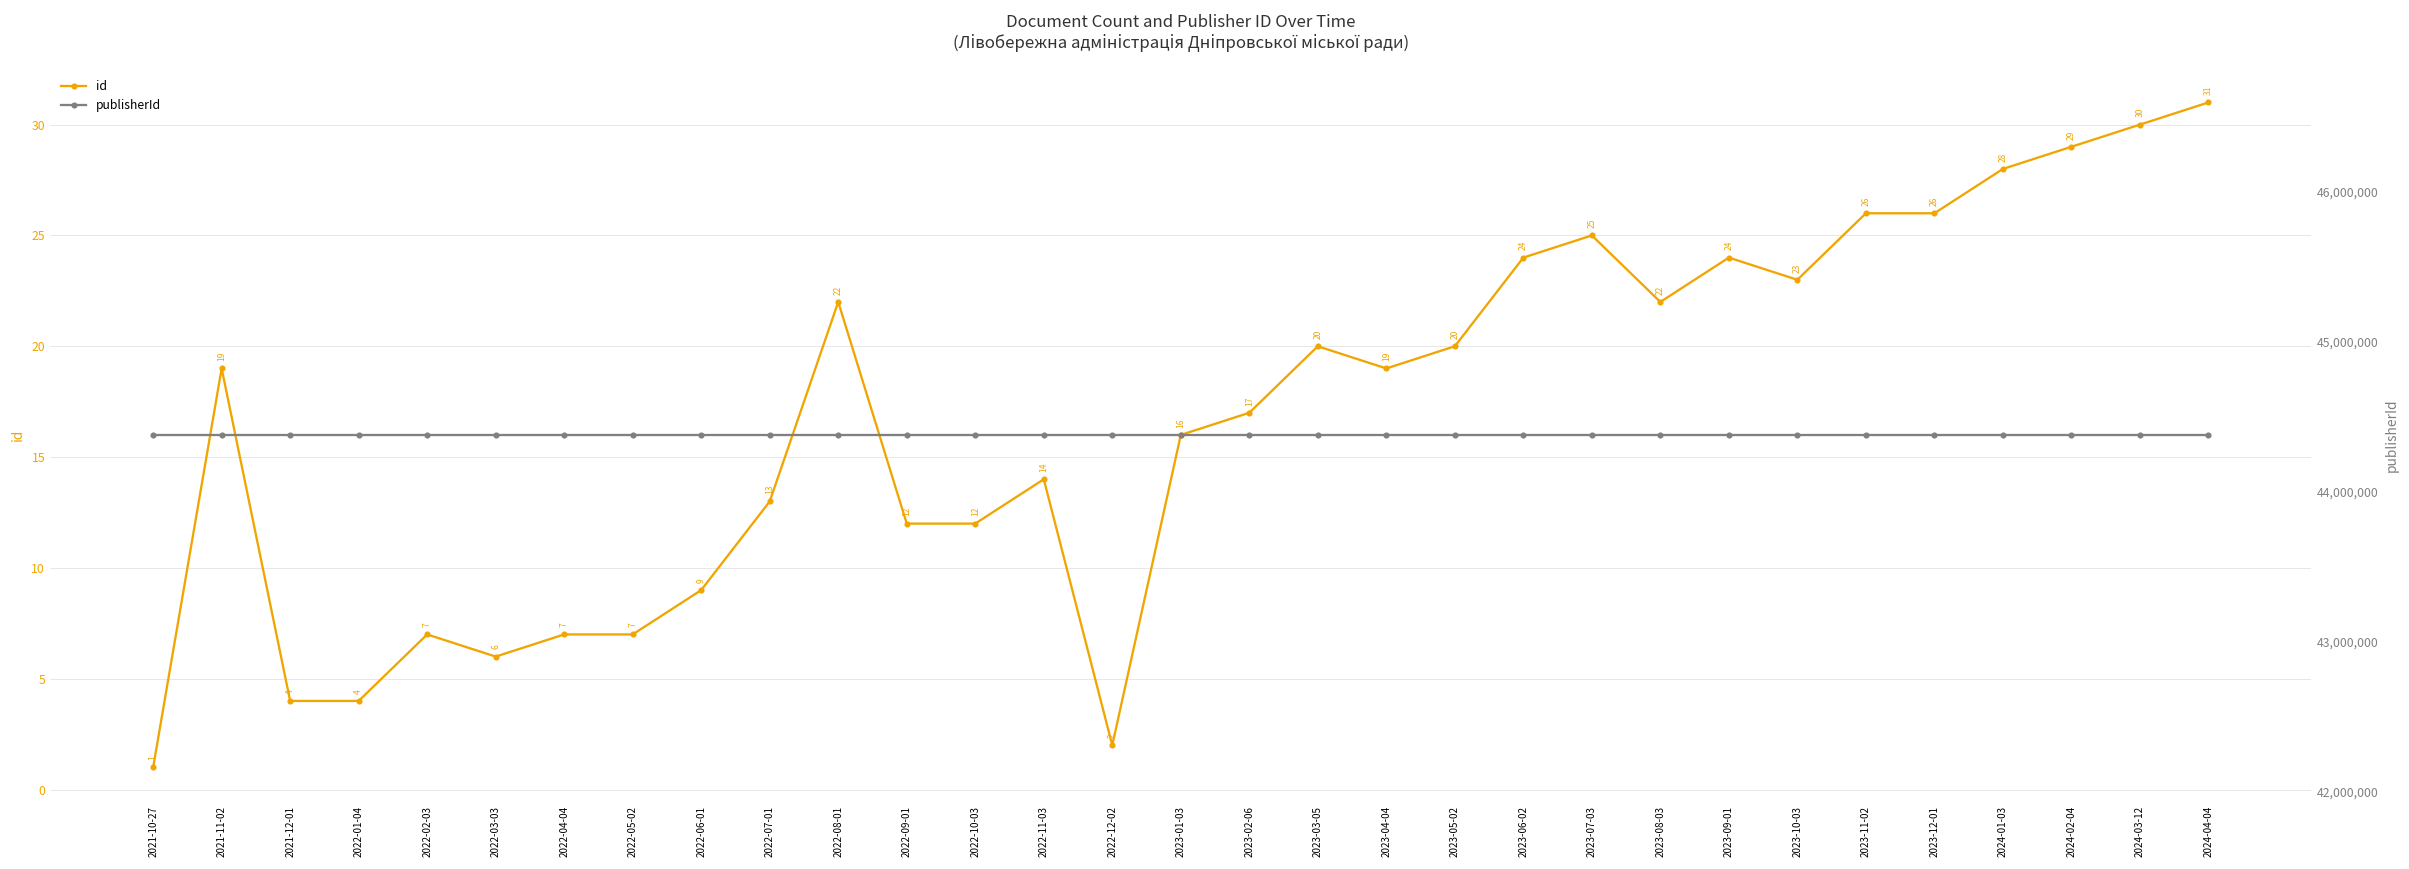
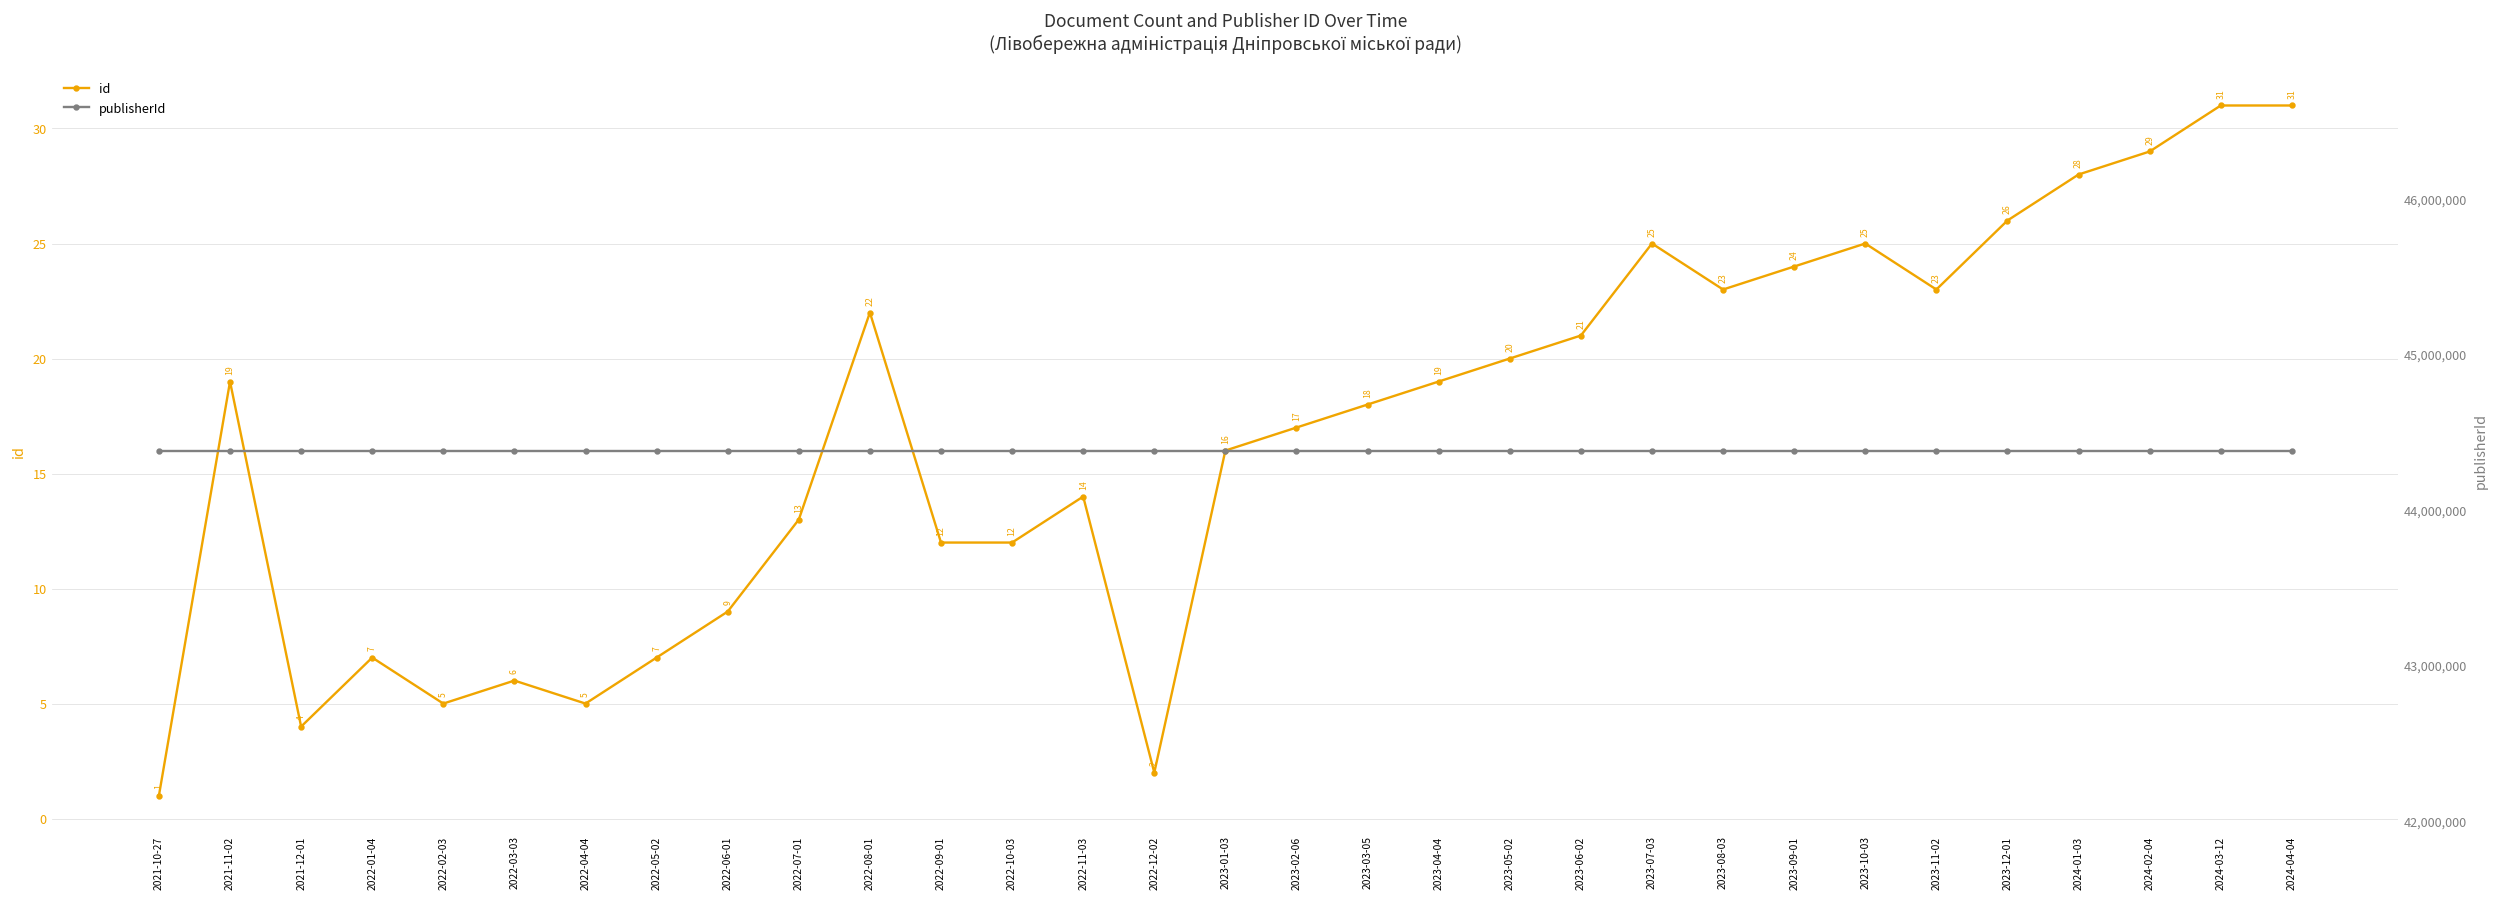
  {
    "id": {
      "2021-10-27": 1,
      "2021-11-02": 19,
      "2021-12-01": 4,
-     "2022-01-04": 4,
-     "2022-02-03": 7,
+     "2022-01-04": 7,
+     "2022-02-03": 5,
      "2022-03-03": 6,
-     "2022-04-04": 7,
+     "2022-04-04": 5,
      "2022-05-02": 7,
      "2022-06-01": 9,
      "2022-07-01": 13,
      "2022-08-01": 22,
      "2022-09-01": 12,
      "2022-10-03": 12,
      "2022-11-03": 14,
      "2022-12-02": 2,
      "2023-01-03": 16,
      "2023-02-06": 17,
-     "2023-03-05": 20,
+     "2023-03-05": 18,
      "2023-04-04": 19,
      "2023-05-02": 20,
-     "2023-06-02": 24,
+     "2023-06-02": 21,
      "2023-07-03": 25,
-     "2023-08-03": 22,
+     "2023-08-03": 23,
      "2023-09-01": 24,
-     "2023-10-03": 23,
-     "2023-11-02": 26,
+     "2023-10-03": 25,
+     "2023-11-02": 23,
      "2023-12-01": 26,
      "2024-01-03": 28,
      "2024-02-04": 29,
-     "2024-03-12": 30,
+     "2024-03-12": 31,
      "2024-04-04": 31
    }
  }
